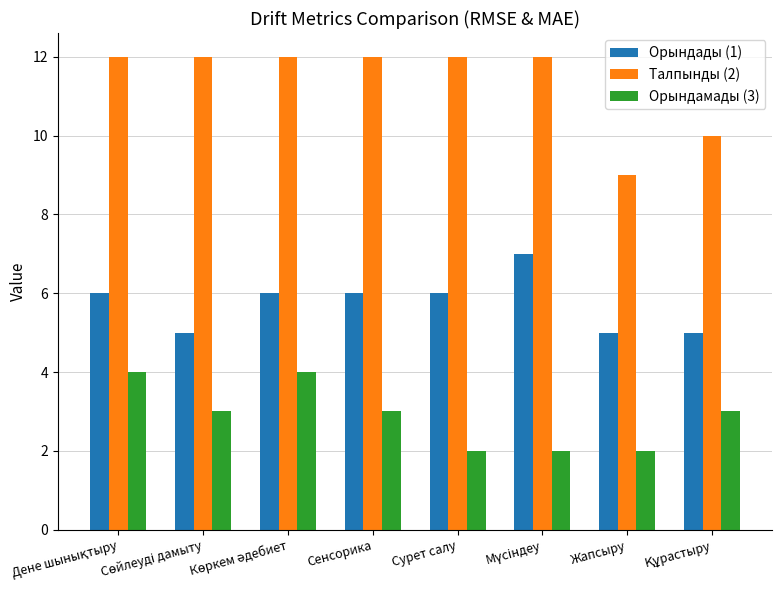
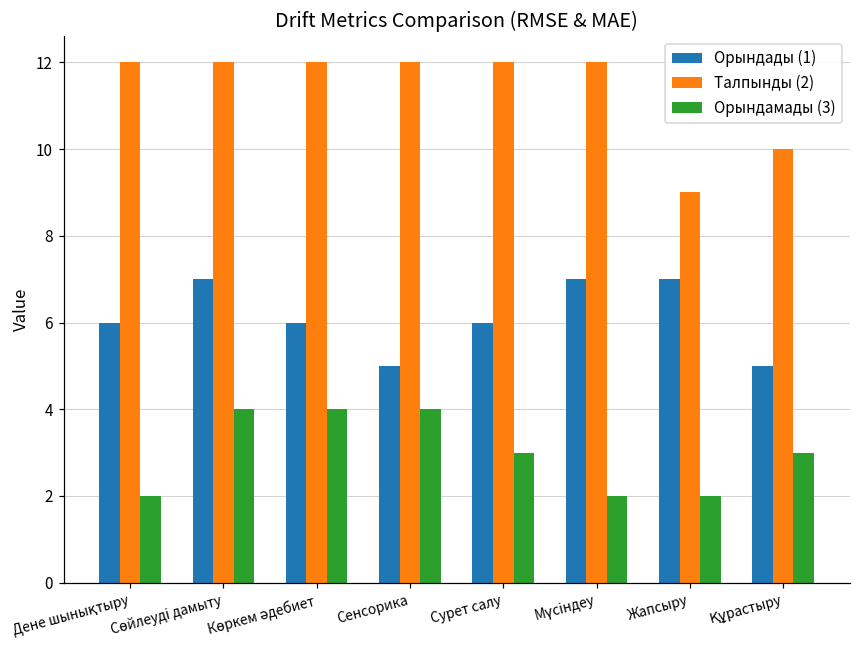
  {
    "Орындады (1)": {
      "Дене шынықтыру": 6,
-     "Сөйлеуді дамыту": 5,
+     "Сөйлеуді дамыту": 7,
      "Көркем әдебиет": 6,
-     "Сенсорика": 6,
+     "Сенсорика": 5,
      "Сурет салу": 6,
      "Мүсіндеу": 7,
-     "Жапсыру": 5,
+     "Жапсыру": 7,
      "Құрастыру": 5
    },
    "Талпынды (2)": {
      "Дене шынықтыру": 12,
      "Сөйлеуді дамыту": 12,
      "Көркем әдебиет": 12,
      "Сенсорика": 12,
      "Сурет салу": 12,
      "Мүсіндеу": 12,
      "Жапсыру": 9,
      "Құрастыру": 10
    },
    "Орындамады (3)": {
-     "Дене шынықтыру": 4,
-     "Сөйлеуді дамыту": 3,
+     "Дене шынықтыру": 2,
+     "Сөйлеуді дамыту": 4,
      "Көркем әдебиет": 4,
-     "Сенсорика": 3,
-     "Сурет салу": 2,
+     "Сенсорика": 4,
+     "Сурет салу": 3,
      "Мүсіндеу": 2,
      "Жапсыру": 2,
      "Құрастыру": 3
    }
  }
